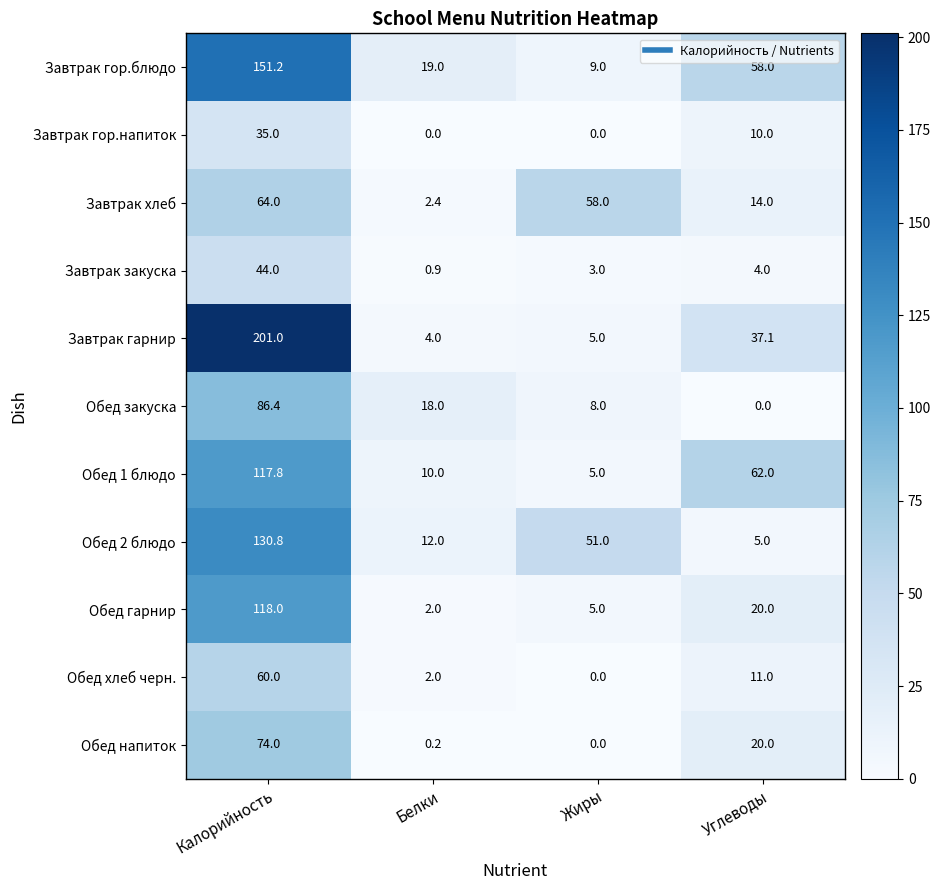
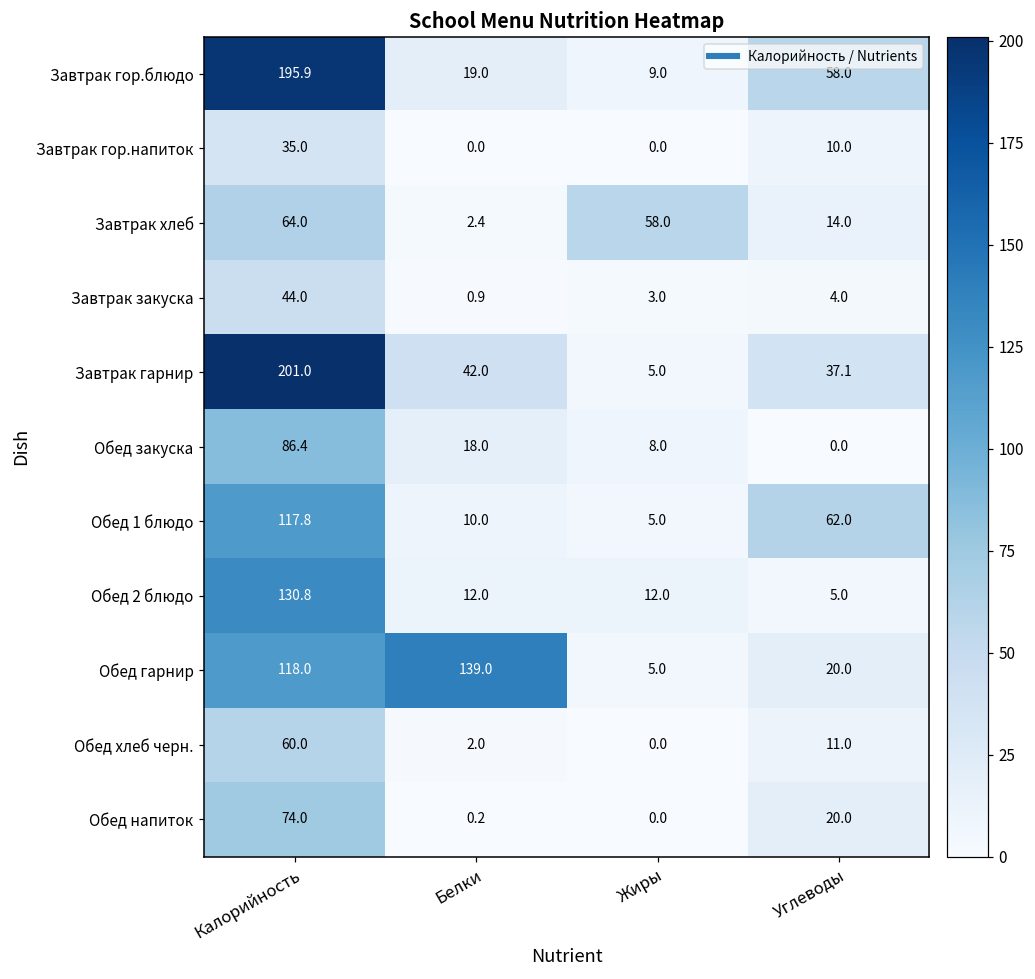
  {
    "Завтрак гор.блюдо": {
-     "Калорийность": 151.2,
+     "Калорийность": 195.9,
      "Белки": 19.0,
      "Жиры": 9.0
    },
    "Завтрак гор.напиток": {
      "Калорийность": 35.0,
      "Белки": 0.0,
      "Жиры": 0.0,
      "Углеводы": 10.0
    },
    "Завтрак хлеб": {
      "Калорийность": 64.0,
      "Белки": 2.4,
      "Жиры": 58.0,
      "Углеводы": 14.0
    },
    "Завтрак закуска": {
      "Калорийность": 44.0,
      "Белки": 0.9,
      "Жиры": 3.0,
      "Углеводы": 4.0
    },
    "Завтрак гарнир": {
      "Калорийность": 201.0,
-     "Белки": 4.0,
+     "Белки": 42.0,
      "Жиры": 5.0,
      "Углеводы": 37.1
    },
    "Обед закуска": {
      "Калорийность": 86.4,
      "Белки": 18.0,
      "Жиры": 8.0,
      "Углеводы": 0.0
    },
    "Обед 1 блюдо": {
      "Калорийность": 117.8,
      "Белки": 10.0,
      "Жиры": 5.0,
      "Углеводы": 62.0
    },
    "Обед 2 блюдо": {
      "Калорийность": 130.8,
      "Белки": 12.0,
-     "Жиры": 51.0,
+     "Жиры": 12.0,
      "Углеводы": 5.0
    },
    "Обед гарнир": {
      "Калорийность": 118.0,
-     "Белки": 2.0,
+     "Белки": 139.0,
      "Жиры": 5.0,
      "Углеводы": 20.0
    },
    "Обед хлеб черн.": {
      "Калорийность": 60.0,
      "Белки": 2.0,
      "Жиры": 0.0,
      "Углеводы": 11.0
    },
    "Обед напиток": {
      "Калорийность": 74.0,
      "Белки": 0.2,
      "Жиры": 0.0,
      "Углеводы": 20.0
    }
  }
